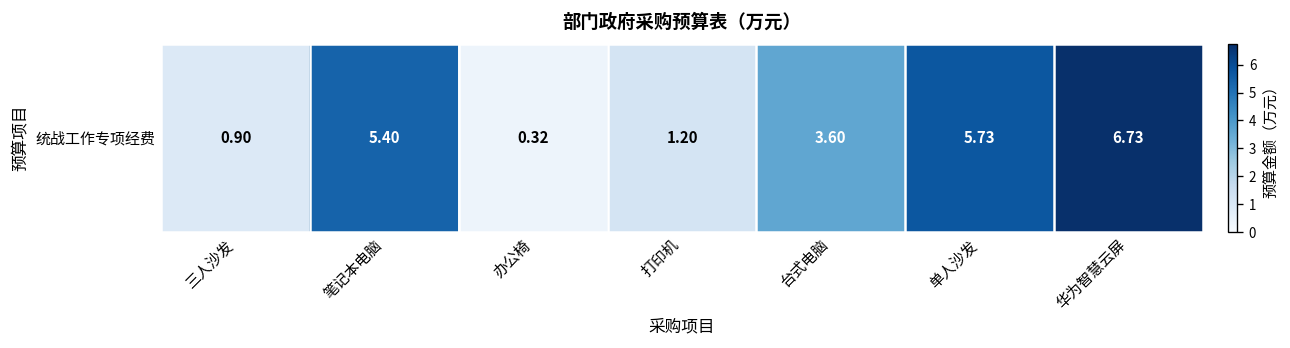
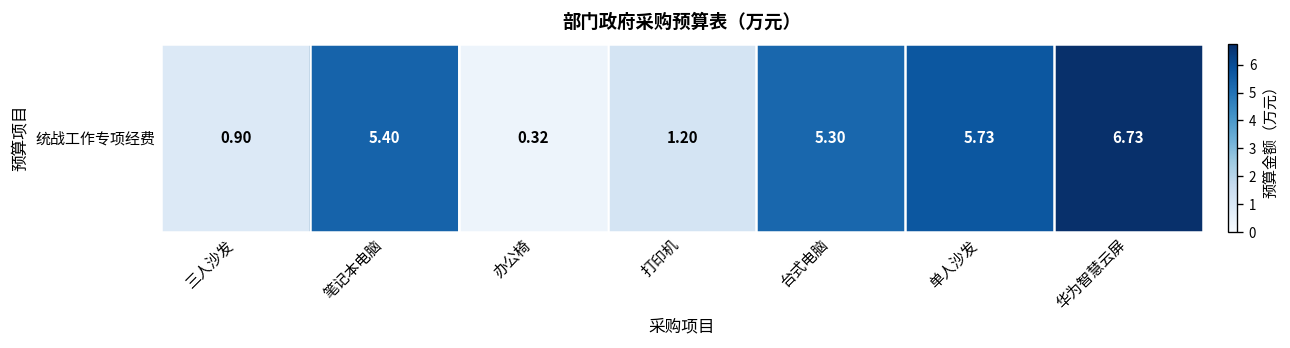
  {
    "统战工作专项经费": {
      "三人沙发": 0.90,
      "笔记本电脑": 5.40,
      "办公椅": 0.32,
      "打印机": 1.20,
-     "台式电脑": 3.60,
+     "台式电脑": 5.30,
      "单人沙发": 5.73,
      "华为智慧云屏": 6.73
    }
  }
